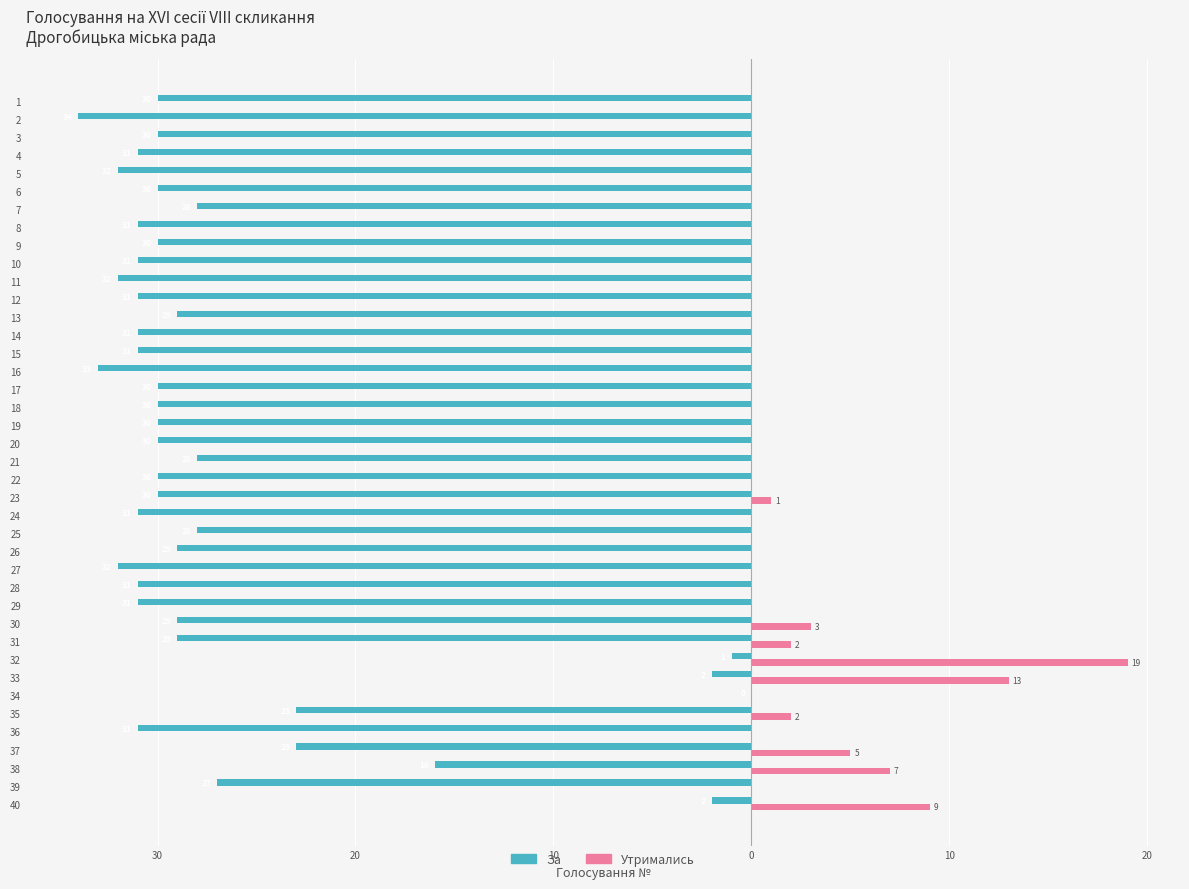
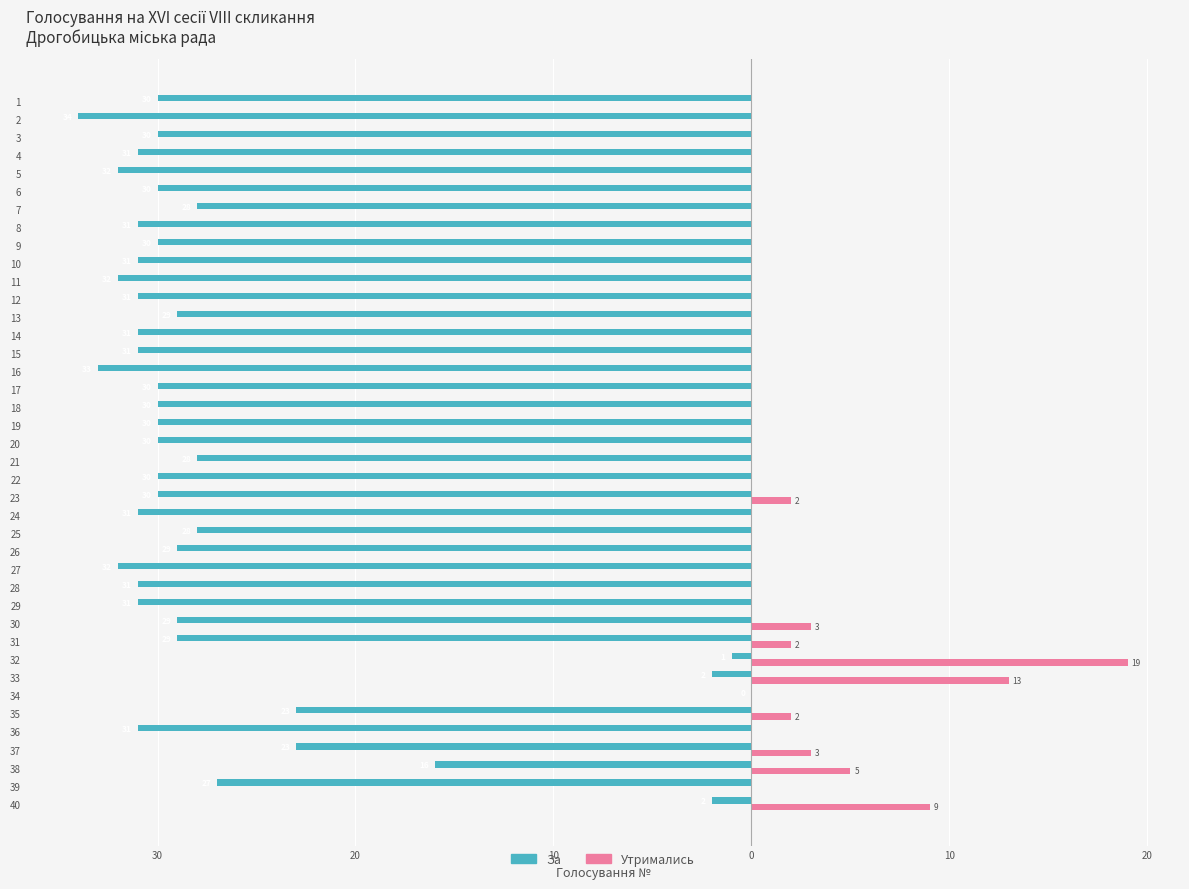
  {
    "Утримались": {
-     "23": 1,
+     "23": 2,
      "30": 3,
      "31": 2,
      "32": 19,
      "33": 13,
      "35": 2,
-     "37": 5,
-     "38": 7,
+     "37": 3,
+     "38": 5,
      "40": 9
    }
  }
